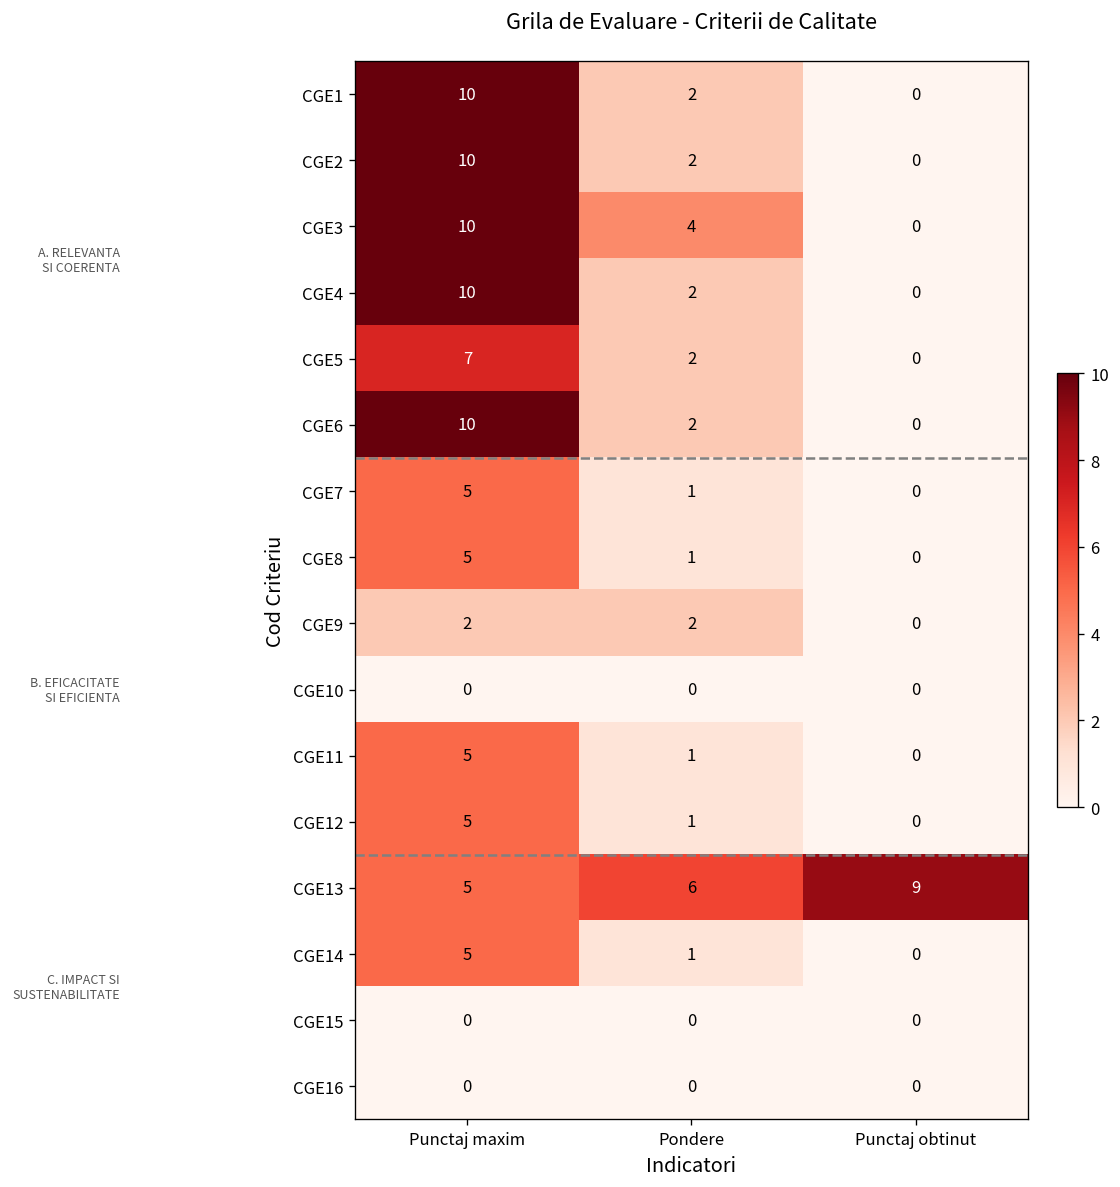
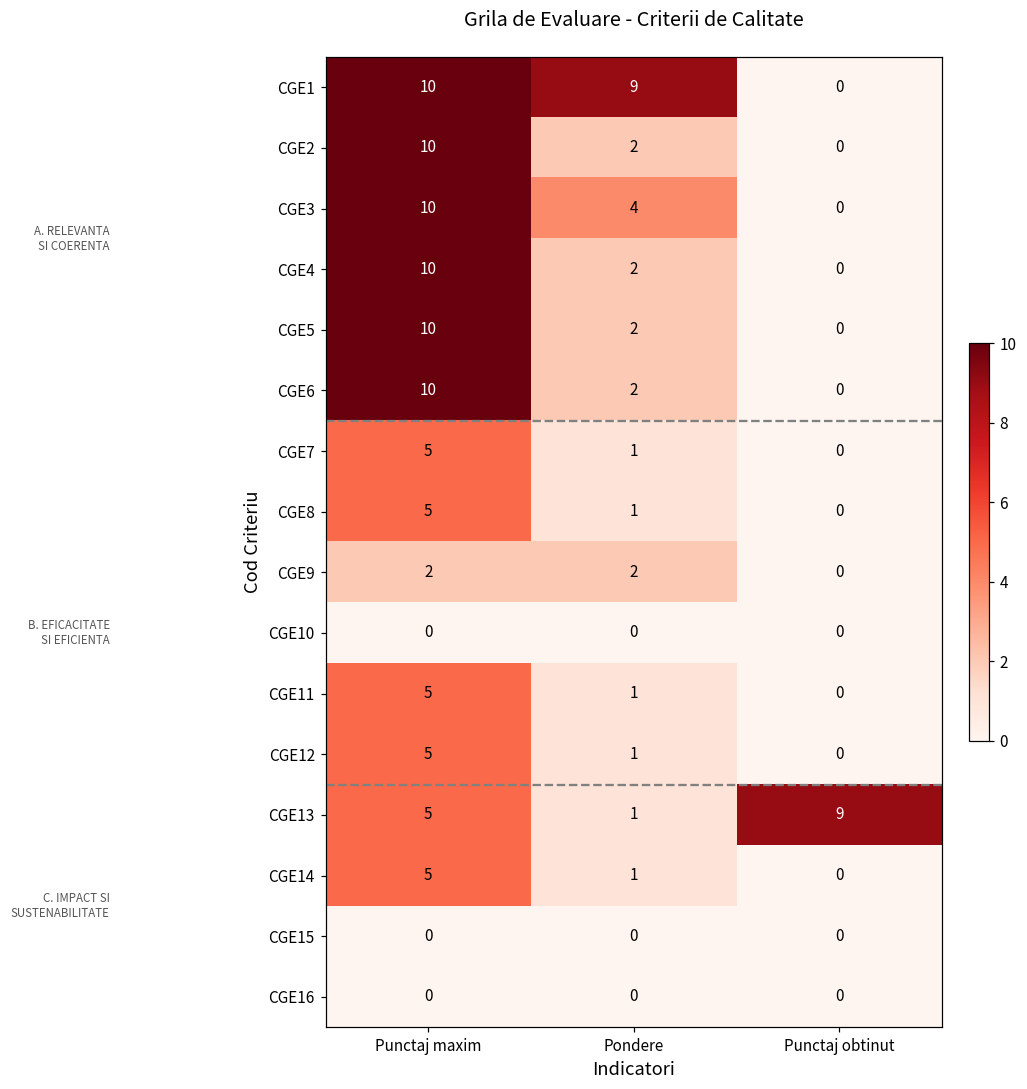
  {
    "CGE1": {
      "Punctaj maxim": 10,
-     "Pondere": 2,
+     "Pondere": 9,
      "Punctaj obtinut": 0
    },
    "CGE2": {
      "Punctaj maxim": 10,
      "Pondere": 2,
      "Punctaj obtinut": 0
    },
    "CGE3": {
      "Punctaj maxim": 10,
      "Pondere": 4,
      "Punctaj obtinut": 0
    },
    "CGE4": {
      "Punctaj maxim": 10,
      "Pondere": 2,
      "Punctaj obtinut": 0
    },
    "CGE5": {
-     "Punctaj maxim": 7,
+     "Punctaj maxim": 10,
      "Pondere": 2,
      "Punctaj obtinut": 0
    },
    "CGE6": {
      "Punctaj maxim": 10,
      "Pondere": 2,
      "Punctaj obtinut": 0
    },
    "CGE7": {
      "Punctaj maxim": 5,
      "Pondere": 1,
      "Punctaj obtinut": 0
    },
    "CGE8": {
      "Punctaj maxim": 5,
      "Pondere": 1,
      "Punctaj obtinut": 0
    },
    "CGE9": {
      "Punctaj maxim": 2,
      "Pondere": 2,
      "Punctaj obtinut": 0
    },
    "CGE10": {
      "Punctaj maxim": 0,
      "Pondere": 0,
      "Punctaj obtinut": 0
    },
    "CGE11": {
      "Punctaj maxim": 5,
      "Pondere": 1,
      "Punctaj obtinut": 0
    },
    "CGE12": {
      "Punctaj maxim": 5,
      "Pondere": 1,
      "Punctaj obtinut": 0
    },
    "CGE13": {
      "Punctaj maxim": 5,
-     "Pondere": 6,
+     "Pondere": 1,
      "Punctaj obtinut": 9
    },
    "CGE14": {
      "Punctaj maxim": 5,
      "Pondere": 1,
      "Punctaj obtinut": 0
    },
    "CGE15": {
      "Punctaj maxim": 0,
      "Pondere": 0,
      "Punctaj obtinut": 0
    },
    "CGE16": {
      "Punctaj maxim": 0,
      "Pondere": 0,
      "Punctaj obtinut": 0
    }
  }
